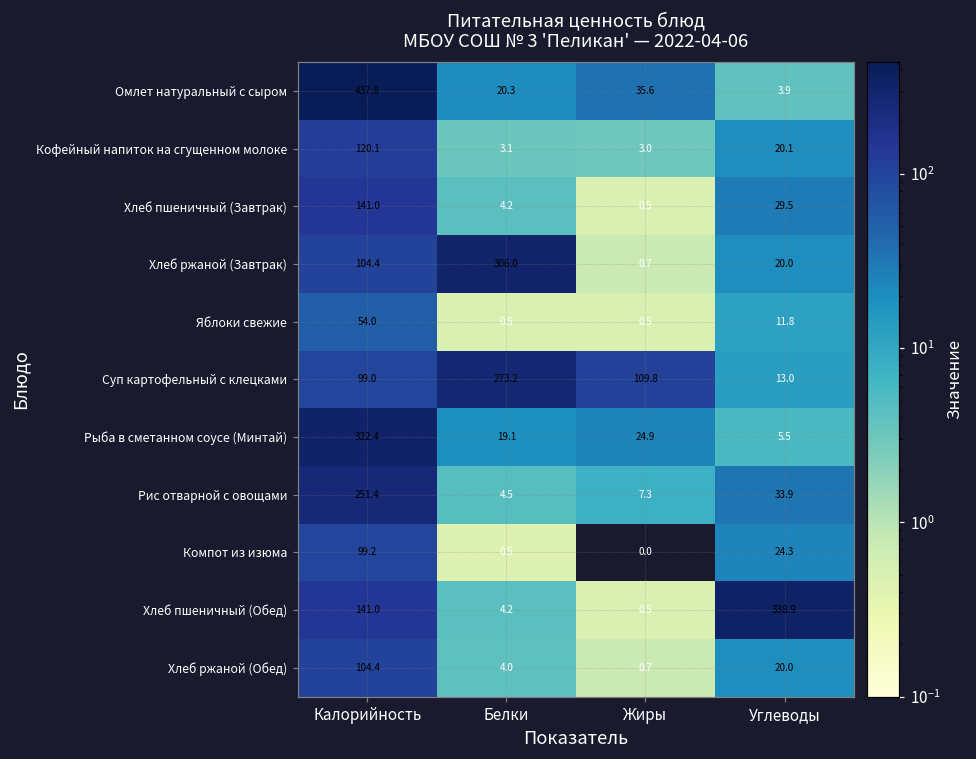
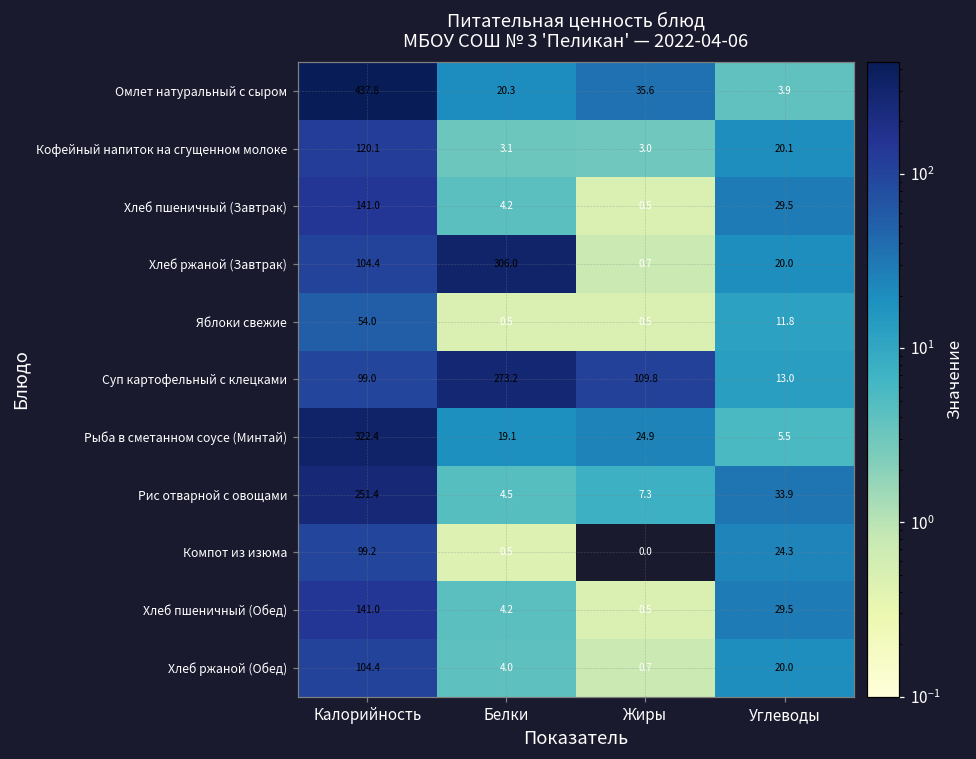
  {
    "Омлет натуральный с сыром": {
      "Калорийность": 437.8,
      "Белки": 20.3,
      "Жиры": 35.6,
      "Углеводы": 3.9
    },
    "Кофейный напиток на сгущенном молоке": {
      "Калорийность": 120.1,
      "Белки": 3.1,
      "Жиры": 3.0,
      "Углеводы": 20.1
    },
    "Хлеб пшеничный (Завтрак)": {
      "Калорийность": 141.0,
      "Белки": 4.2,
      "Жиры": 0.5,
      "Углеводы": 29.5
    },
    "Хлеб ржаной (Завтрак)": {
      "Калорийность": 104.4,
      "Белки": 306.0,
      "Жиры": 0.7,
      "Углеводы": 20.0
    },
    "Яблоки свежие": {
      "Калорийность": 54.0,
      "Белки": 0.5,
      "Жиры": 0.5,
      "Углеводы": 11.8
    },
    "Суп картофельный с клецками": {
      "Калорийность": 99.0,
      "Белки": 273.2,
      "Жиры": 109.8,
      "Углеводы": 13.0
    },
    "Рыба в сметанном соусе (Минтай)": {
      "Калорийность": 322.4,
      "Белки": 19.1,
      "Жиры": 24.9,
      "Углеводы": 5.5
    },
    "Рис отварной с овощами": {
      "Калорийность": 251.4,
      "Белки": 4.5,
      "Жиры": 7.3,
      "Углеводы": 33.9
    },
    "Компот из изюма": {
      "Калорийность": 99.2,
      "Белки": 0.5,
      "Жиры": 0.0,
      "Углеводы": 24.3
    },
    "Хлеб пшеничный (Обед)": {
      "Калорийность": 141.0,
      "Белки": 4.2,
      "Жиры": 0.5,
-     "Углеводы": 338.9
+     "Углеводы": 29.5
    },
    "Хлеб ржаной (Обед)": {
      "Калорийность": 104.4,
      "Белки": 4.0,
      "Жиры": 0.7,
      "Углеводы": 20.0
    }
  }
